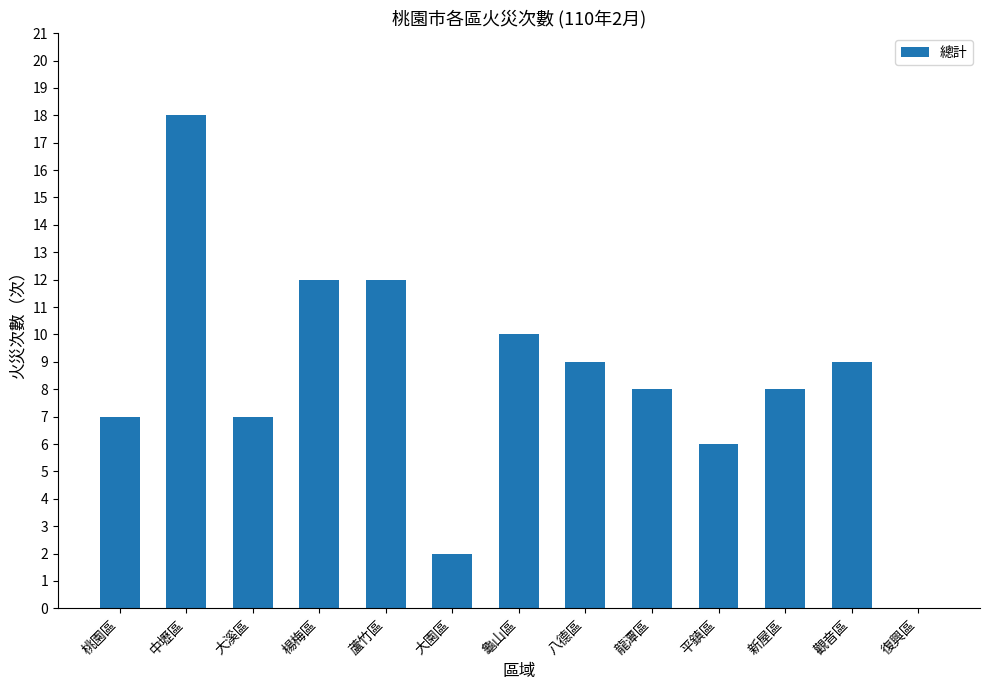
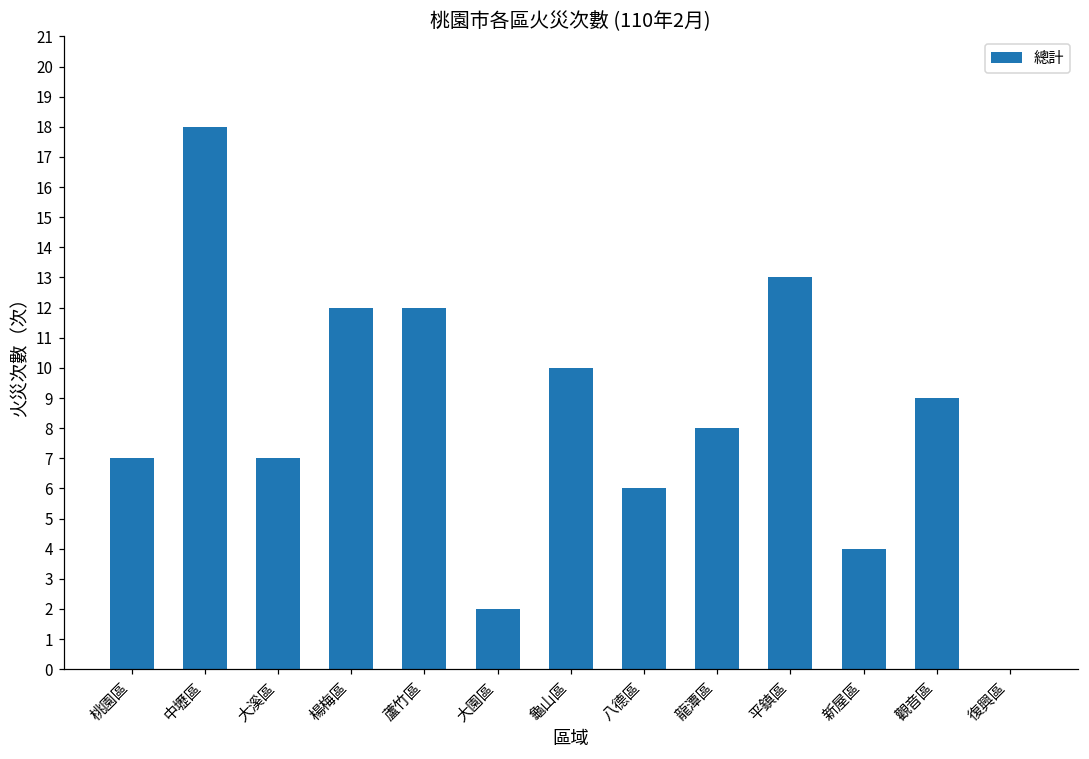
  {
    "桃園區": 7,
    "中壢區": 18,
    "大溪區": 7,
    "楊梅區": 12,
    "蘆竹區": 12,
    "大園區": 2,
    "龜山區": 10,
-   "八德區": 9,
+   "八德區": 6,
    "龍潭區": 8,
-   "平鎮區": 6,
-   "新屋區": 8,
+   "平鎮區": 13,
+   "新屋區": 4,
    "觀音區": 9,
    "復興區": 0
  }
